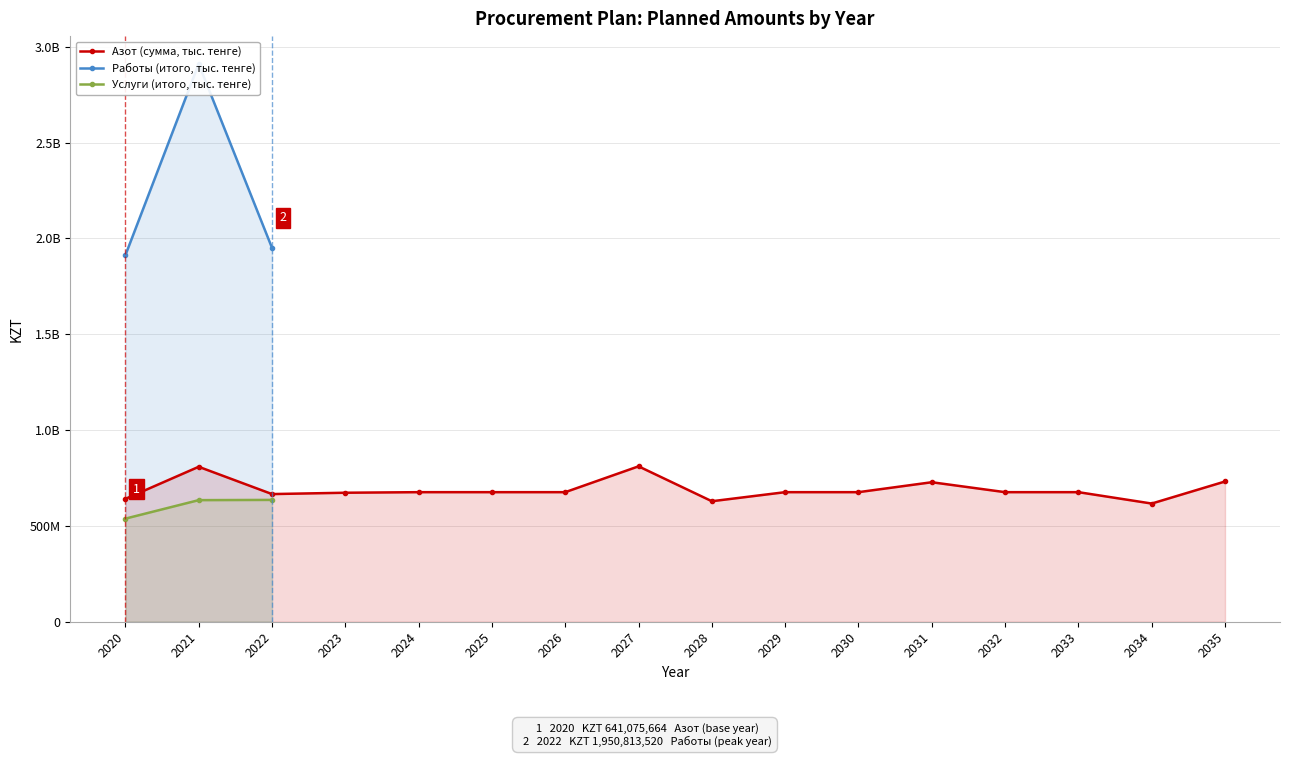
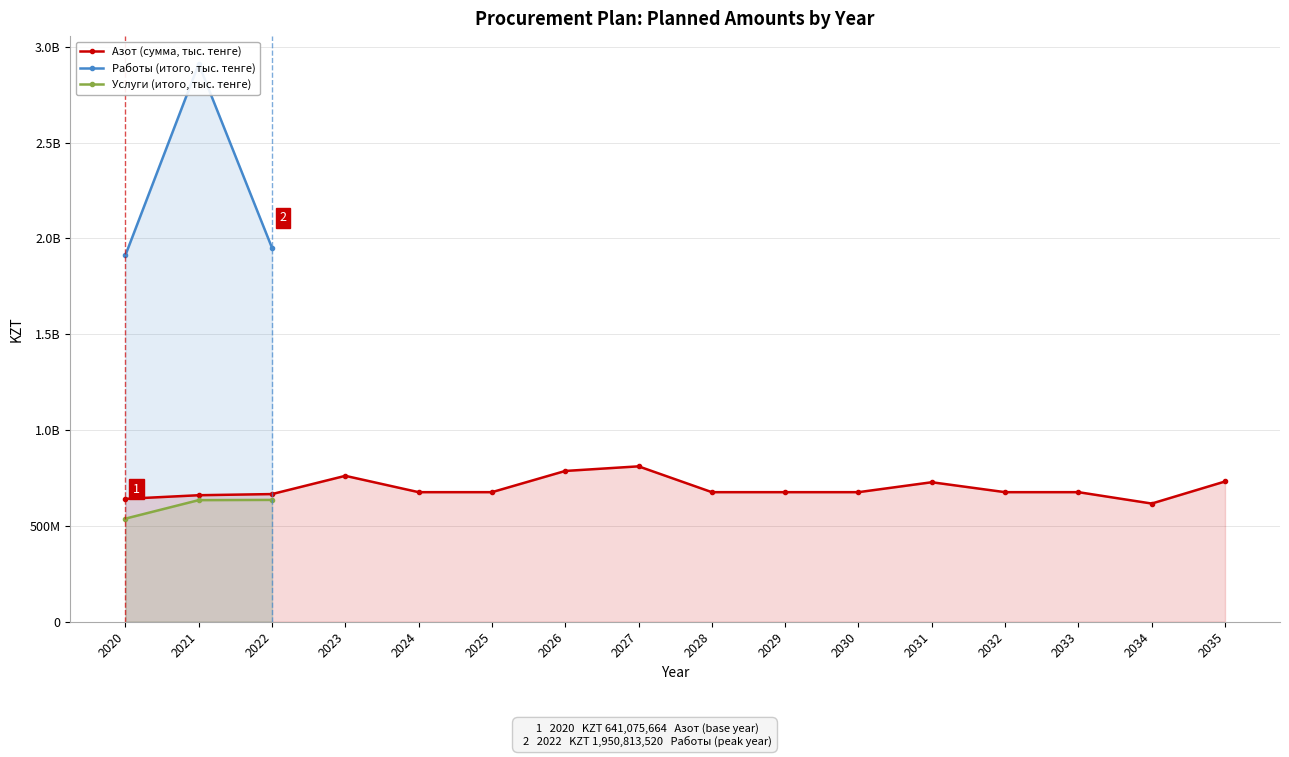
  {
    "Азот (сумма, тыс. тенге)": {
-     "2021": 810000000,
+     "2021": 660000000,
      "2022": 670000000,
-     "2023": 670000000,
+     "2023": 760000000,
      "2024": 680000000,
      "2025": 680000000,
-     "2026": 680000000,
+     "2026": 790000000,
      "2027": 810000000,
-     "2028": 630000000,
+     "2028": 680000000,
      "2029": 680000000,
      "2030": 680000000,
      "2031": 730000000,
      "2032": 680000000,
      "2033": 680000000,
      "2034": 620000000,
      "2035": 730000000
    },
    "Работы (итого, тыс. тенге)": {
      "2020": 1910000000
    },
    "Услуги (итого, тыс. тенге)": {
      "2020": 540000000,
      "2021": 630000000,
      "2022": 640000000
    }
  }
